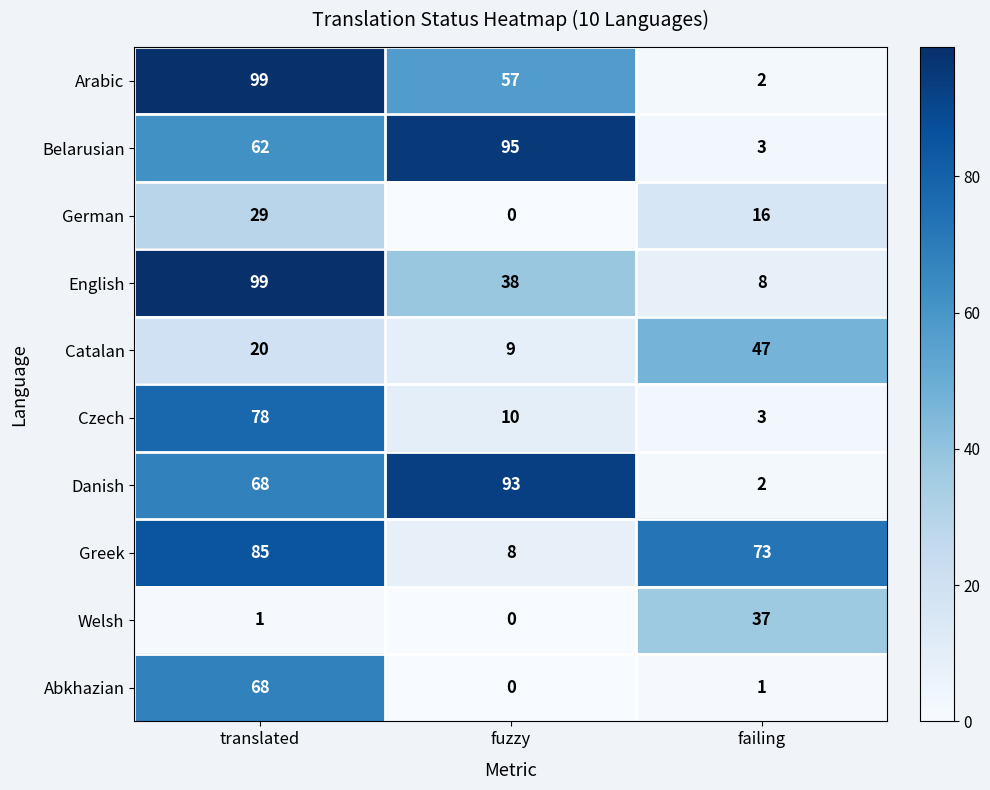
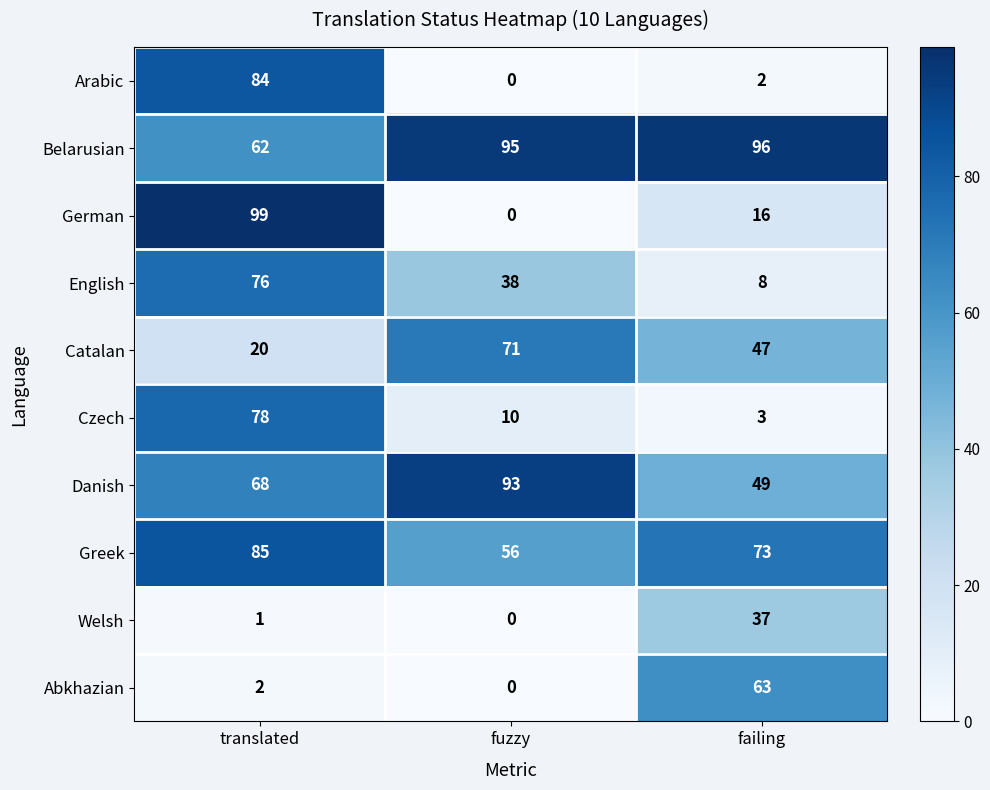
  {
    "Arabic": {
-     "translated": 99,
-     "fuzzy": 57,
+     "translated": 84,
+     "fuzzy": 0,
      "failing": 2
    },
    "Belarusian": {
      "translated": 62,
      "fuzzy": 95,
-     "failing": 3
+     "failing": 96
    },
    "German": {
-     "translated": 29,
+     "translated": 99,
      "fuzzy": 0,
      "failing": 16
    },
    "English": {
-     "translated": 99,
+     "translated": 76,
      "fuzzy": 38,
      "failing": 8
    },
    "Catalan": {
      "translated": 20,
-     "fuzzy": 9,
+     "fuzzy": 71,
      "failing": 47
    },
    "Czech": {
      "translated": 78,
      "fuzzy": 10,
      "failing": 3
    },
    "Danish": {
      "translated": 68,
      "fuzzy": 93,
-     "failing": 2
+     "failing": 49
    },
    "Greek": {
      "translated": 85,
-     "fuzzy": 8,
+     "fuzzy": 56,
      "failing": 73
    },
    "Welsh": {
      "translated": 1,
      "fuzzy": 0,
      "failing": 37
    },
    "Abkhazian": {
-     "translated": 68,
+     "translated": 2,
      "fuzzy": 0,
-     "failing": 1
+     "failing": 63
    }
  }
